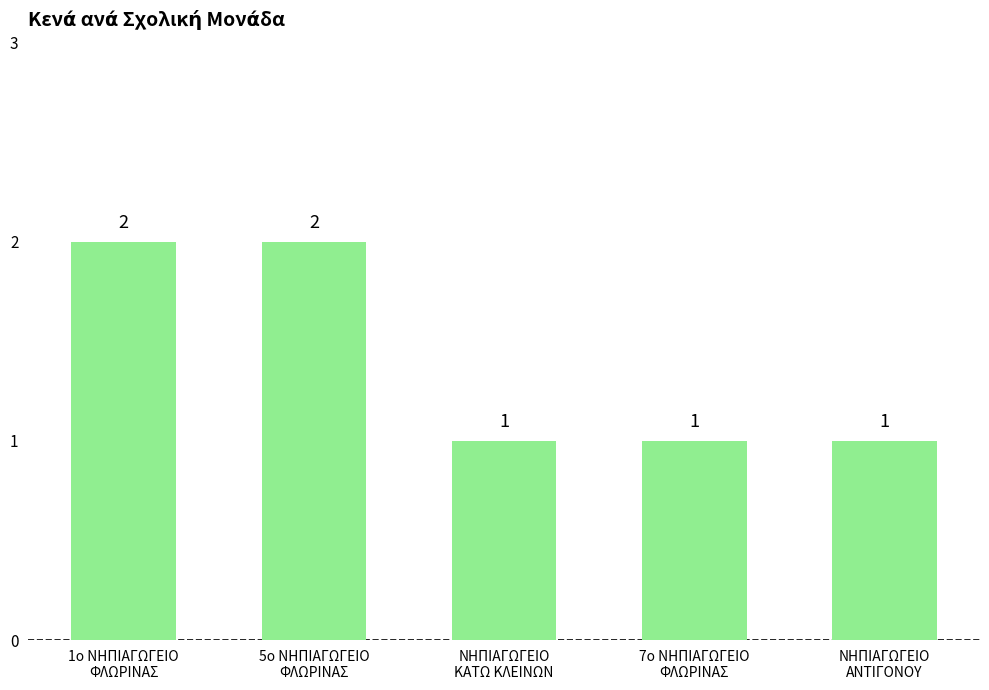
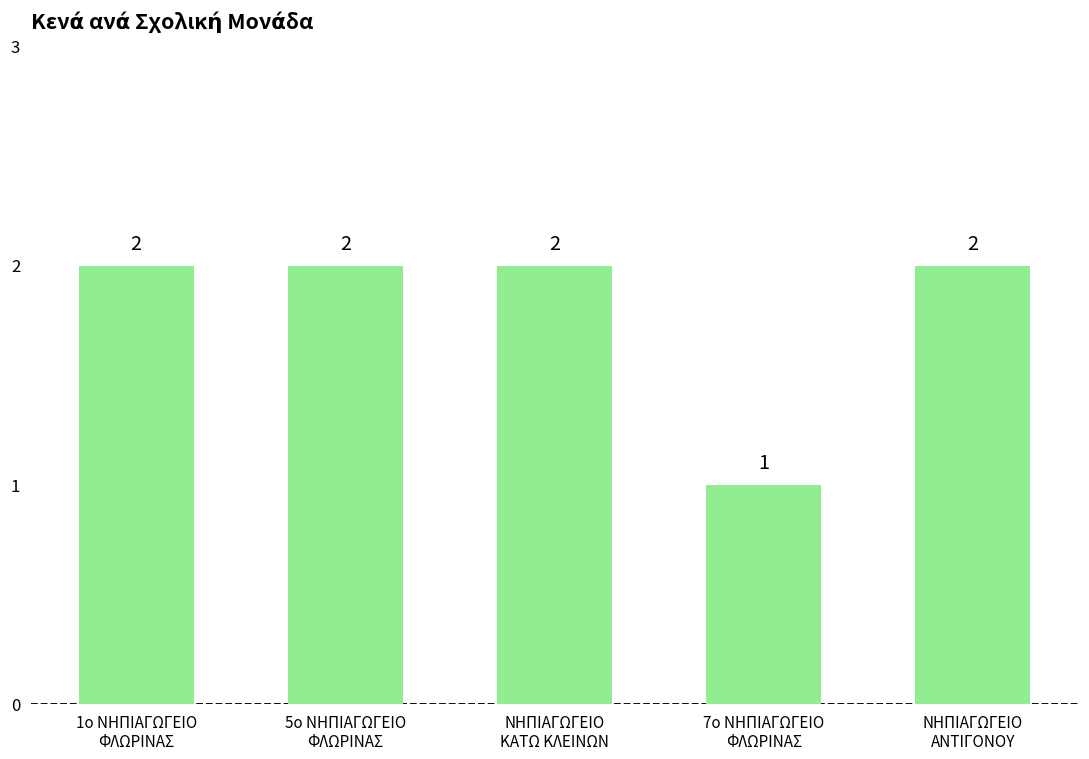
  {
    "1ο ΝΗΠΙΑΓΩΓΕΙΟ ΦΛΩΡΙΝΑΣ": 2,
    "5ο ΝΗΠΙΑΓΩΓΕΙΟ ΦΛΩΡΙΝΑΣ": 2,
-   "ΝΗΠΙΑΓΩΓΕΙΟ ΚΑΤΩ ΚΛΕΙΝΩΝ": 1,
+   "ΝΗΠΙΑΓΩΓΕΙΟ ΚΑΤΩ ΚΛΕΙΝΩΝ": 2,
    "7ο ΝΗΠΙΑΓΩΓΕΙΟ ΦΛΩΡΙΝΑΣ": 1,
-   "ΝΗΠΙΑΓΩΓΕΙΟ ΑΝΤΙΓΟΝΟΥ": 1
+   "ΝΗΠΙΑΓΩΓΕΙΟ ΑΝΤΙΓΟΝΟΥ": 2
  }
